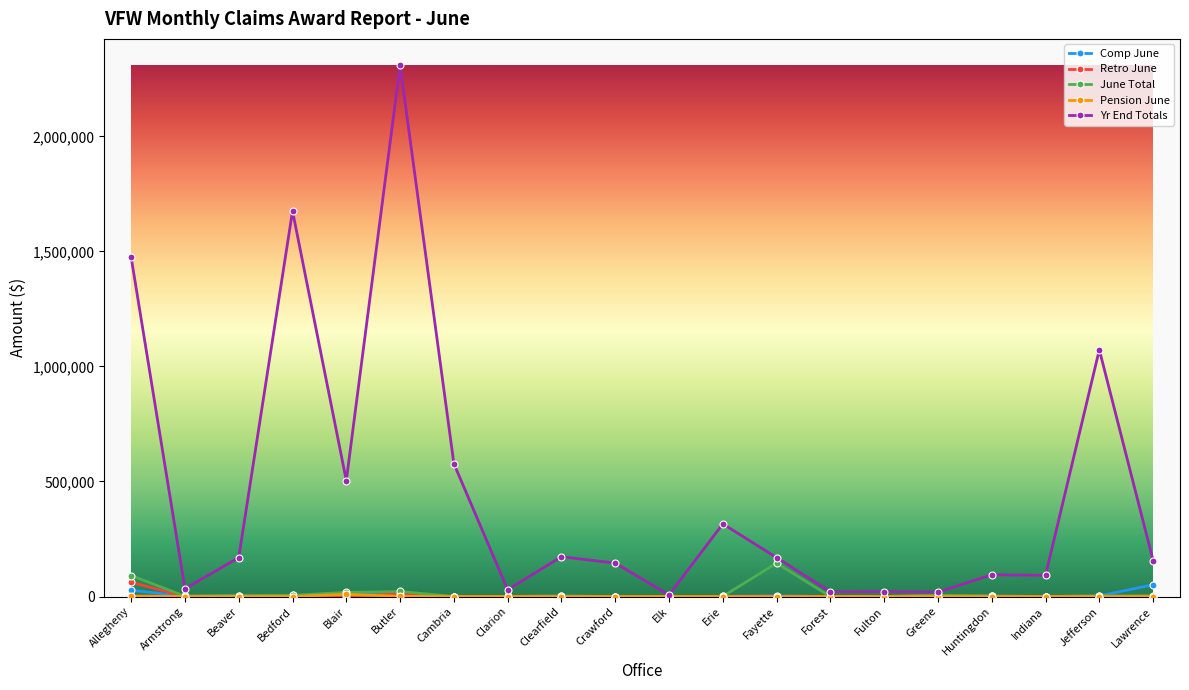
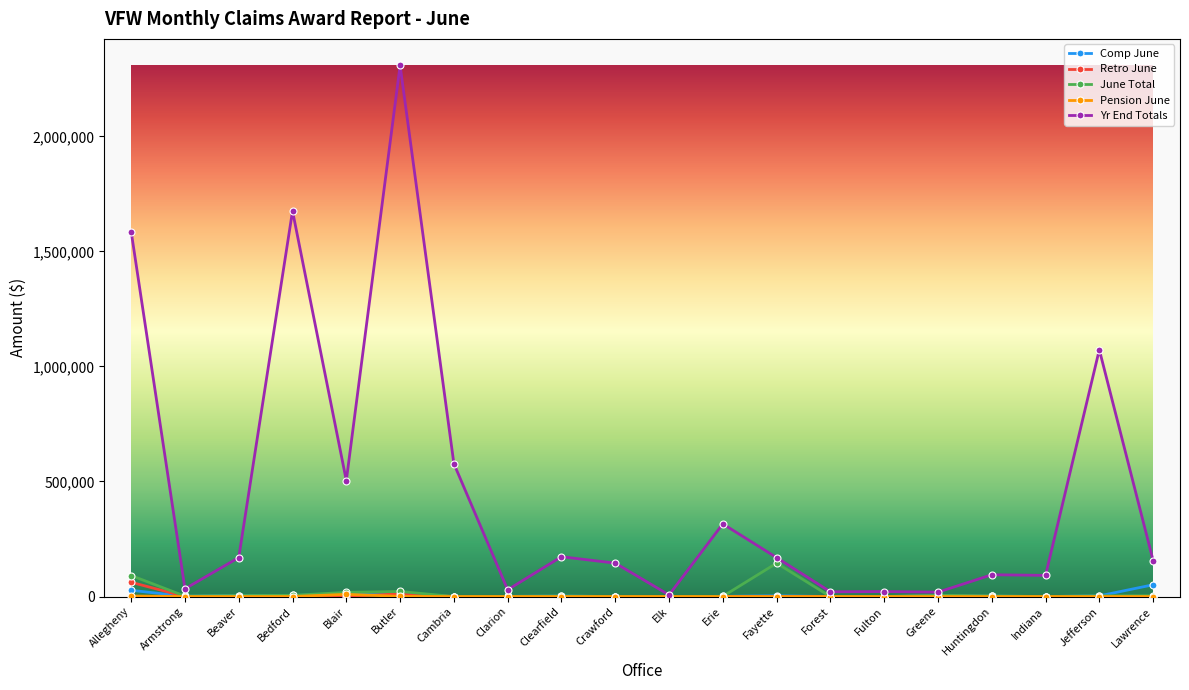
  {
    "Comp June": {
      "Allegheny": "30,000",
      "Lawrence": "50,000"
    },
    "Retro June": {
      "Allegheny": "60,000"
    },
    "June Total": {
      "Allegheny": "90,000",
      "Fayette": "150,000"
    },
    "Pension June": {
      "Allegheny": "0"
    },
    "Yr End Totals": {
-     "Allegheny": "1,470,000",
+     "Allegheny": "1,590,000",
      "Armstrong": "30,000",
      "Beaver": "170,000",
      "Bedford": "1,680,000",
      "Blair": "500,000",
      "Butler": "2,310,000",
      "Cambria": "580,000",
      "Clarion": "30,000",
      "Clearfield": "170,000",
      "Crawford": "150,000",
      "Erie": "320,000",
      "Fayette": "170,000",
      "Forest": "20,000",
      "Fulton": "20,000",
      "Greene": "20,000",
      "Huntingdon": "90,000",
      "Indiana": "90,000",
      "Jefferson": "1,070,000",
      "Lawrence": "160,000"
    }
  }
